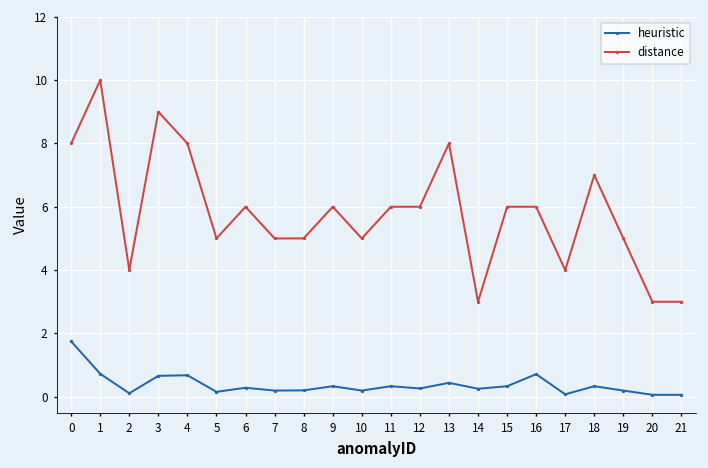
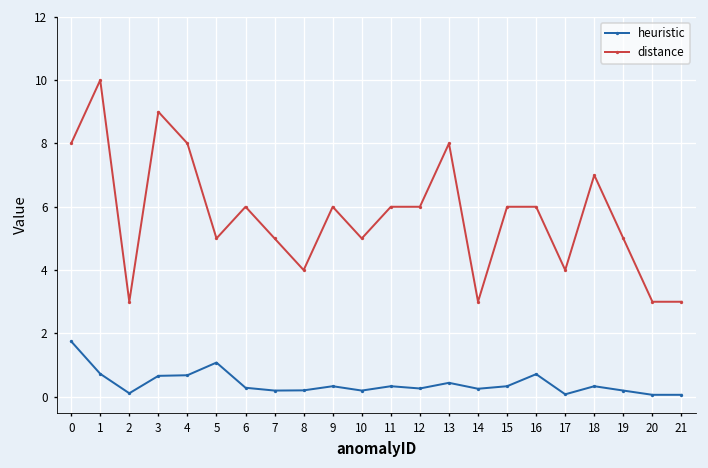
  {
    "heuristic": {
      "0": 1.7,
      "1": 0.7,
      "2": 0.1,
      "3": 0.7,
      "4": 0.7,
-     "5": 0.2,
+     "5": 1.1,
      "6": 0.3,
      "7": 0.2,
      "8": 0.2,
      "9": 0.3,
      "10": 0.2,
      "11": 0.3,
      "12": 0.3,
      "13": 0.4,
      "14": 0.3,
      "15": 0.3,
      "16": 0.7,
      "17": 0.1,
      "18": 0.3,
      "19": 0.2,
      "20": 0.1,
      "21": 0.1
    },
    "distance": {
      "0": 8,
      "1": 10,
-     "2": 4,
+     "2": 3,
      "3": 9,
      "4": 8,
      "5": 5,
      "6": 6,
      "7": 5,
-     "8": 5,
+     "8": 4,
      "9": 6,
      "10": 5,
      "11": 6,
      "12": 6,
      "13": 8,
      "14": 3,
      "15": 6,
      "16": 6,
      "17": 4,
      "18": 7,
      "19": 5,
      "20": 3,
      "21": 3
    }
  }
